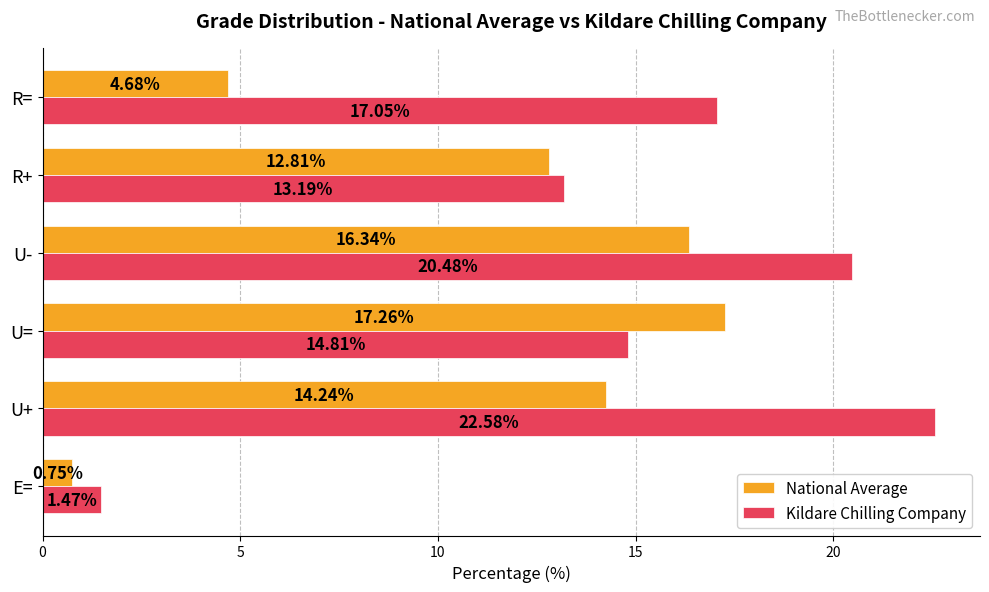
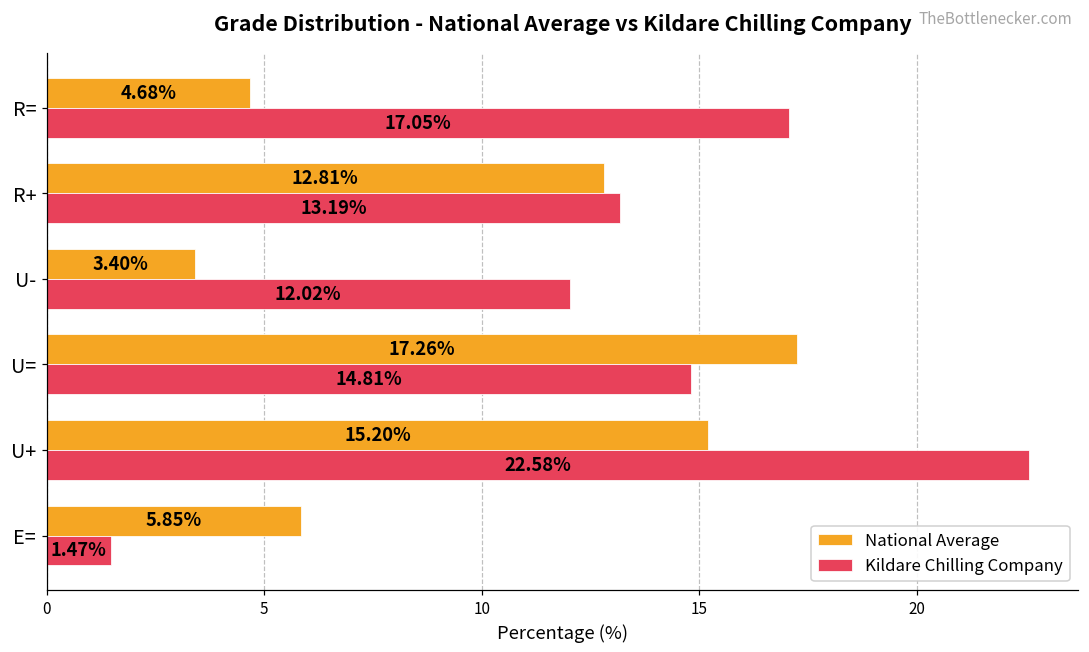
  {
    "National Average": {
      "R=": "4.68%",
      "R+": "12.81%",
-     "U-": "16.34%",
+     "U-": "3.40%",
      "U=": "17.26%",
-     "U+": "14.24%",
-     "E=": "0.75%"
+     "U+": "15.20%",
+     "E=": "5.85%"
    },
    "Kildare Chilling Company": {
      "R=": "17.05%",
      "R+": "13.19%",
-     "U-": "20.48%",
+     "U-": "12.02%",
      "U=": "14.81%",
      "U+": "22.58%",
      "E=": "1.47%"
    }
  }
